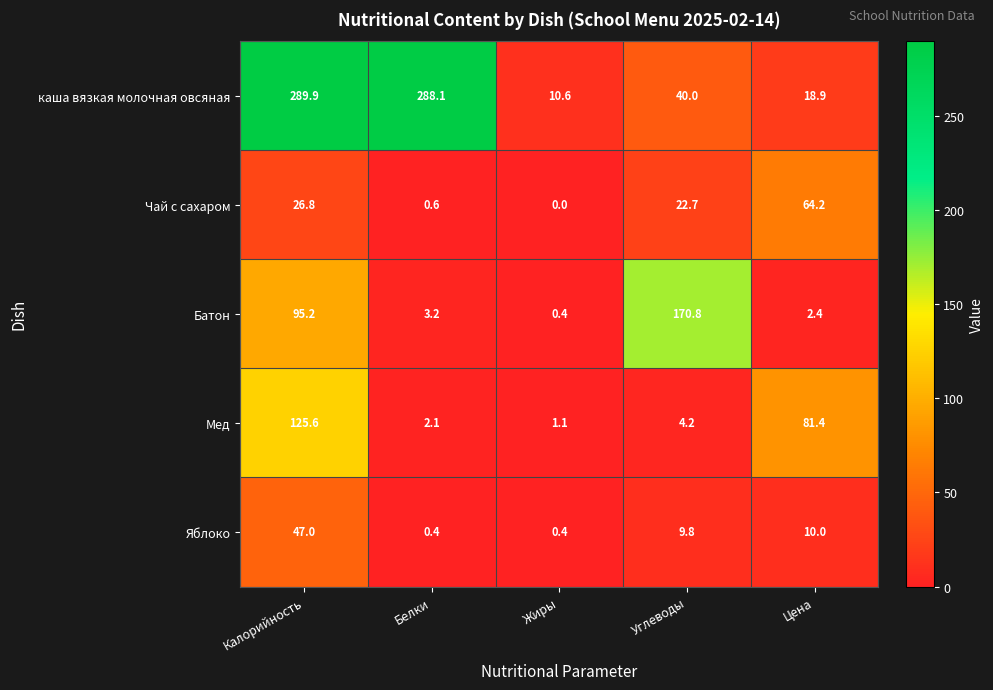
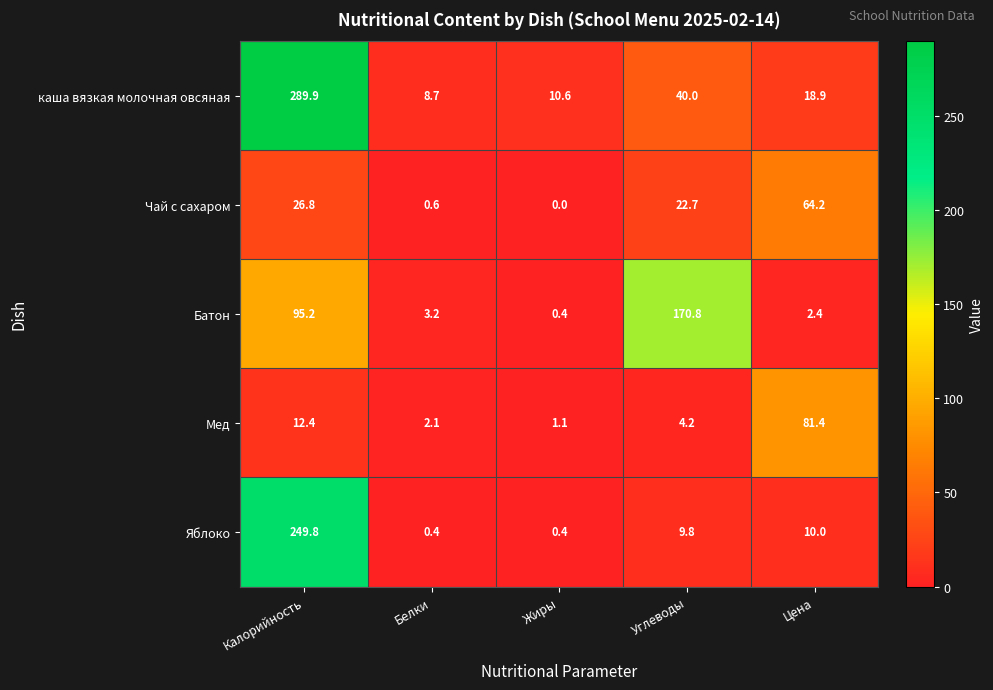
  {
    "каша вязкая молочная овсяная": {
      "Калорийность": 289.9,
-     "Белки": 288.1,
+     "Белки": 8.7,
      "Жиры": 10.6,
      "Углеводы": 40.0,
      "Цена": 18.9
    },
    "Чай с сахаром": {
      "Калорийность": 26.8,
      "Белки": 0.6,
      "Жиры": 0.0,
      "Углеводы": 22.7,
      "Цена": 64.2
    },
    "Батон": {
      "Калорийность": 95.2,
      "Белки": 3.2,
      "Жиры": 0.4,
      "Углеводы": 170.8,
      "Цена": 2.4
    },
    "Мед": {
-     "Калорийность": 125.6,
+     "Калорийность": 12.4,
      "Белки": 2.1,
      "Жиры": 1.1,
      "Углеводы": 4.2,
      "Цена": 81.4
    },
    "Яблоко": {
-     "Калорийность": 47.0,
+     "Калорийность": 249.8,
      "Белки": 0.4,
      "Жиры": 0.4,
      "Углеводы": 9.8,
      "Цена": 10.0
    }
  }
